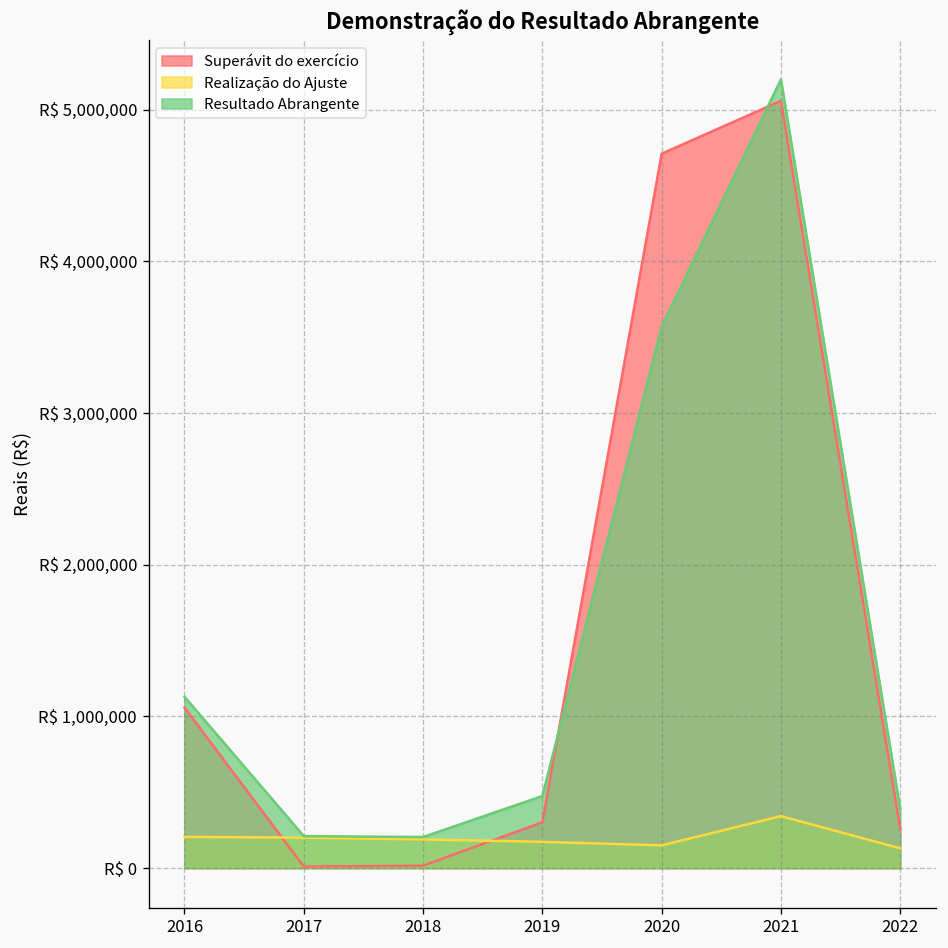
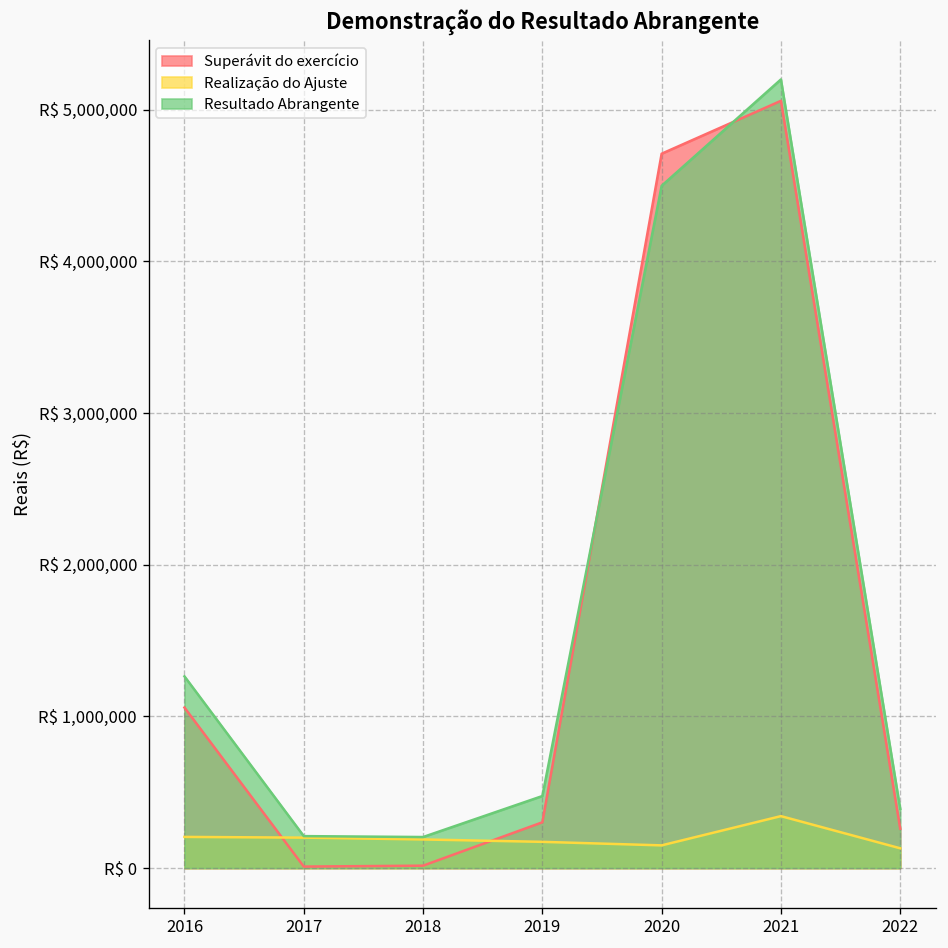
  {
    "Superávit do exercício": {
      "2016": "R$ 1,060,000",
      "2017": "R$ 10,000",
      "2018": "R$ 20,000",
      "2019": "R$ 300,000",
      "2020": "R$ 4,710,000",
      "2021": "R$ 5,060,000",
      "2022": "R$ 260,000"
    },
    "Realização do Ajuste": {
      "2016": "R$ 210,000",
      "2019": "R$ 170,000",
      "2020": "R$ 150,000",
      "2021": "R$ 340,000",
      "2022": "R$ 130,000"
    },
    "Resultado Abrangente": {
-     "2016": "R$ 1,130,000",
+     "2016": "R$ 1,260,000",
      "2019": "R$ 480,000",
-     "2020": "R$ 3,570,000",
+     "2020": "R$ 4,500,000",
      "2021": "R$ 5,200,000",
      "2022": "R$ 390,000"
    }
  }
